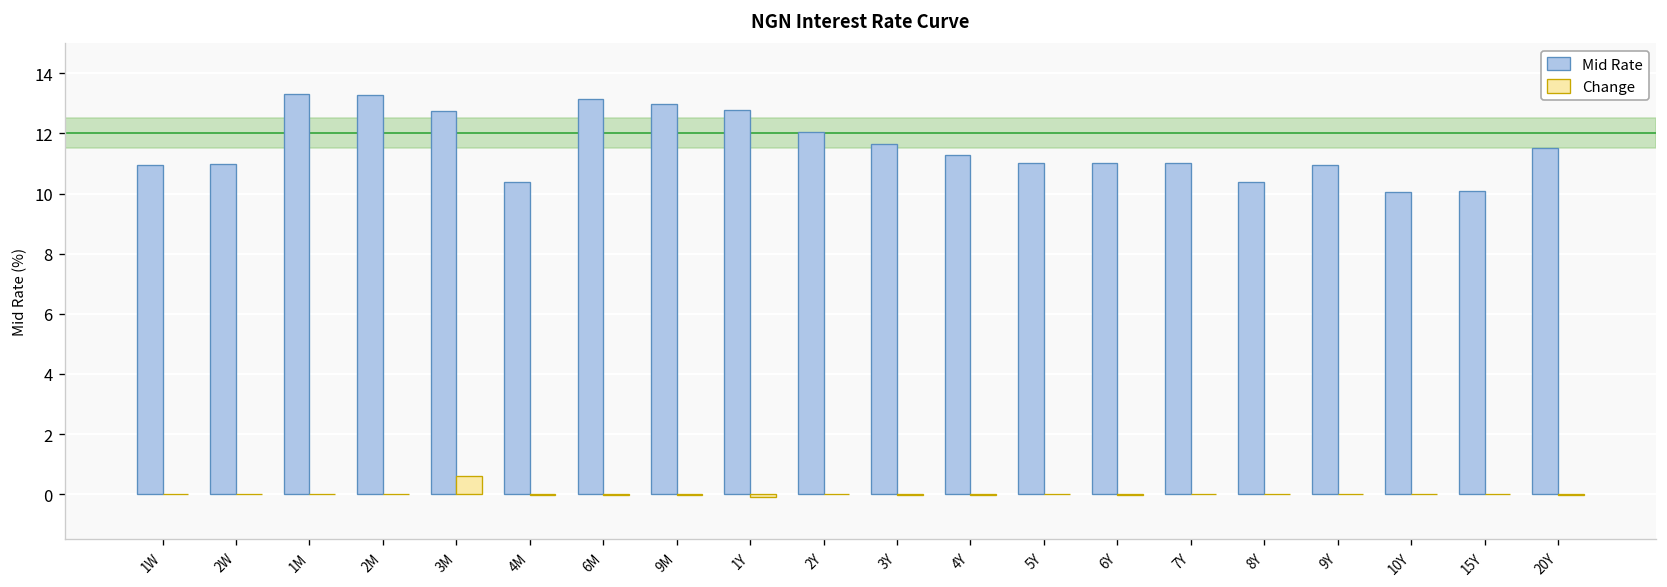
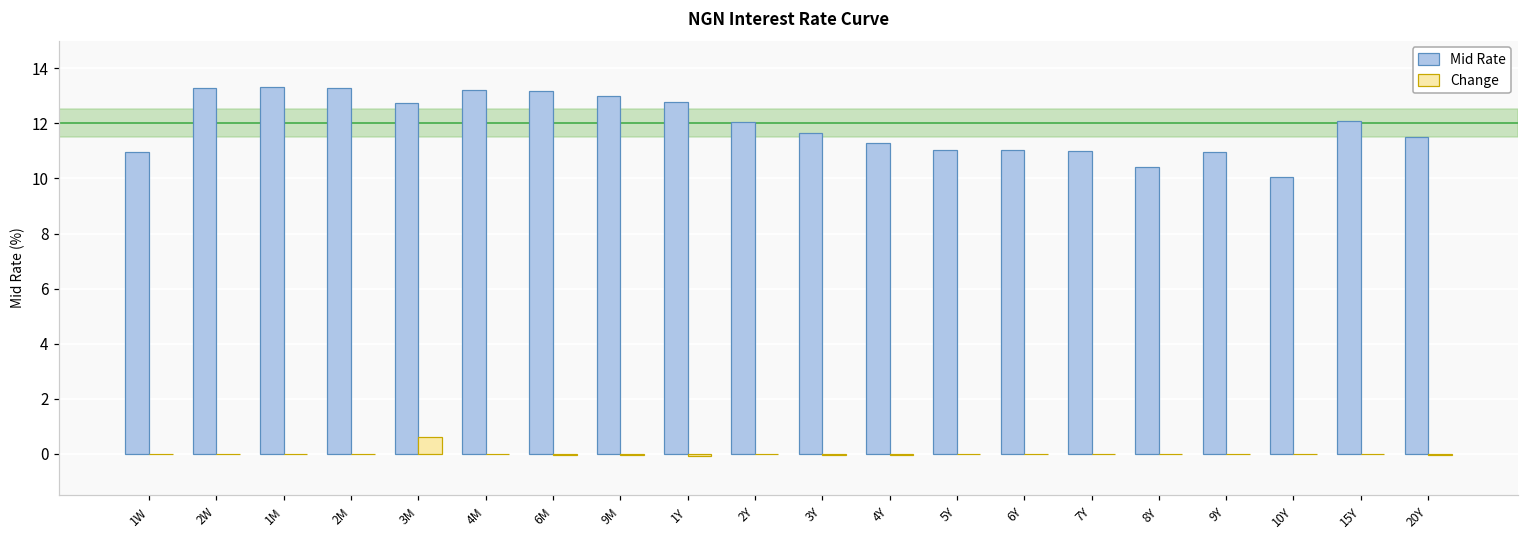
  {
    "Mid Rate": {
      "1W": 11.0,
-     "2W": 11.0,
+     "2W": 13.3,
      "1M": 13.3,
      "2M": 13.3,
      "3M": 12.8,
-     "4M": 10.4,
+     "4M": 13.2,
      "6M": 13.2,
      "9M": 13.0,
      "1Y": 12.8,
      "2Y": 12.1,
      "3Y": 11.7,
      "4Y": 11.3,
      "5Y": 11.0,
      "6Y": 11.0,
      "7Y": 11.0,
      "8Y": 10.4,
      "9Y": 11.0,
      "10Y": 10.0,
-     "15Y": 10.1,
+     "15Y": 12.1,
      "20Y": 11.5
    },
    "Change": {
      "1W": 0.0,
      "1M": 0.0,
      "3M": 0.6,
      "7Y": 0.0,
      "8Y": 0.0,
      "9Y": 0.0
    }
  }
